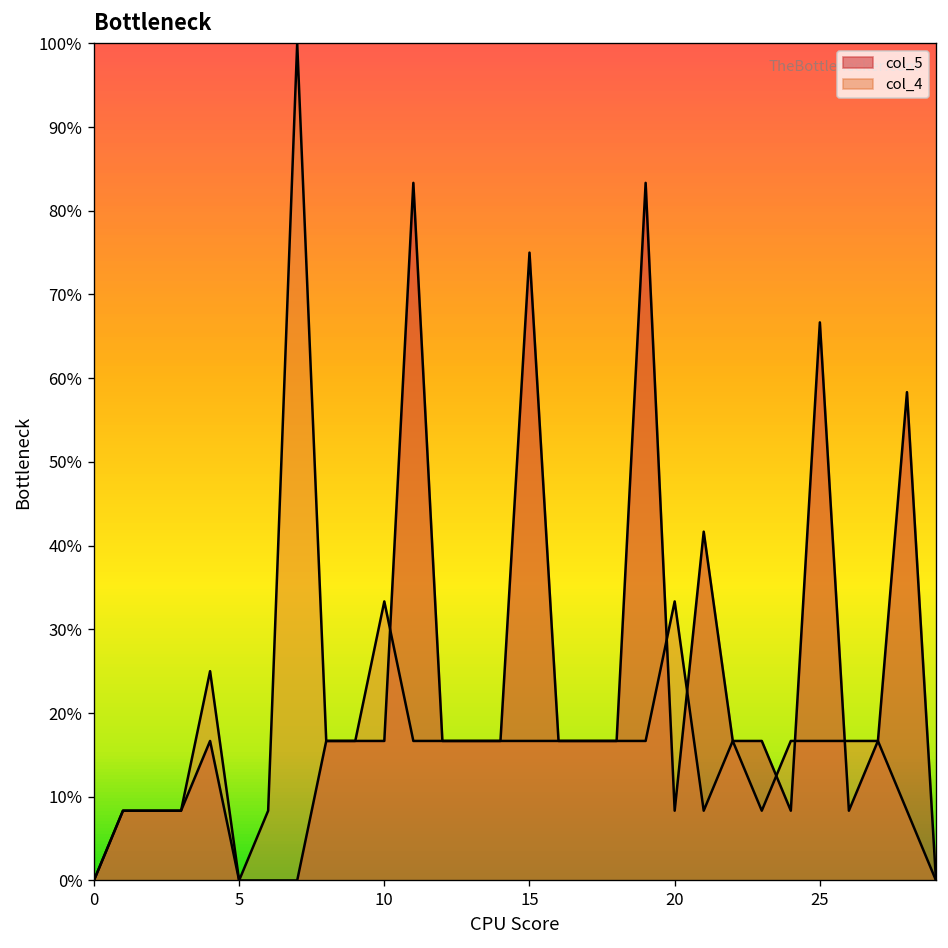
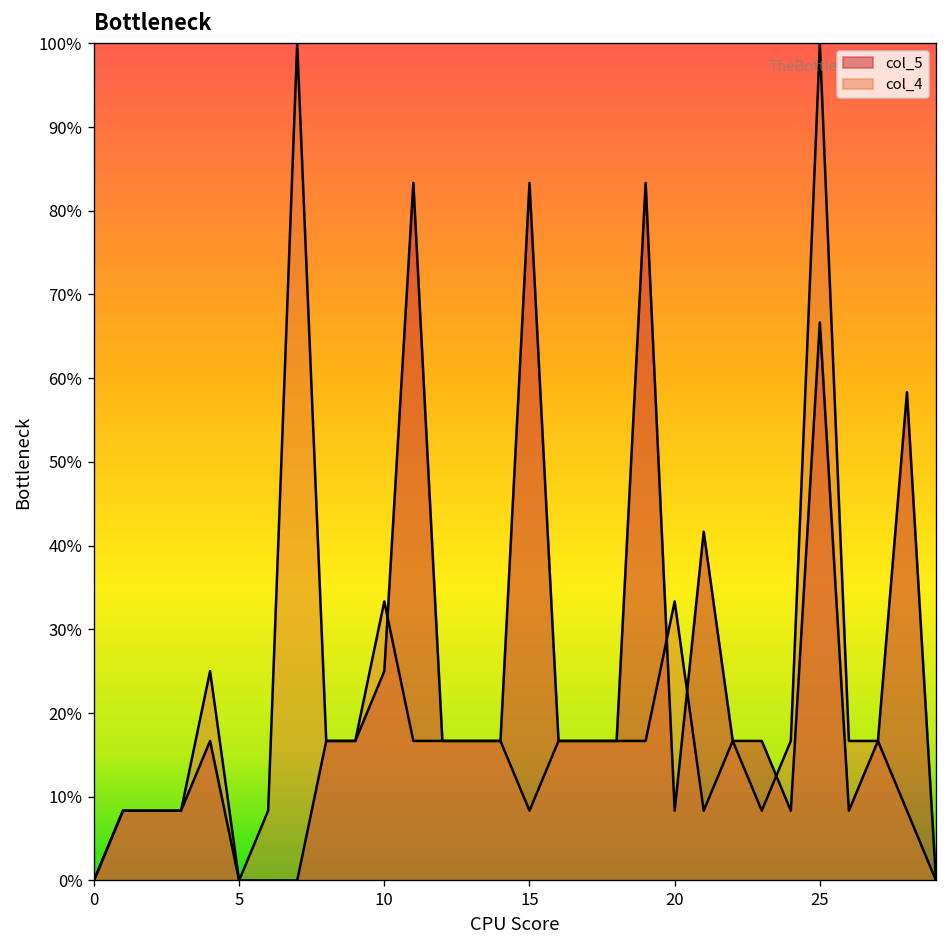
  {
    "col_5": {
-     "10": "17%",
-     "15": "75%",
+     "10": "25%",
+     "15": "83%",
      "20": "8%",
      "25": "67%"
    },
    "col_4": {
      "10": "33%",
-     "15": "17%",
+     "15": "8%",
      "20": "33%",
-     "25": "17%"
+     "25": "100%"
    }
  }
